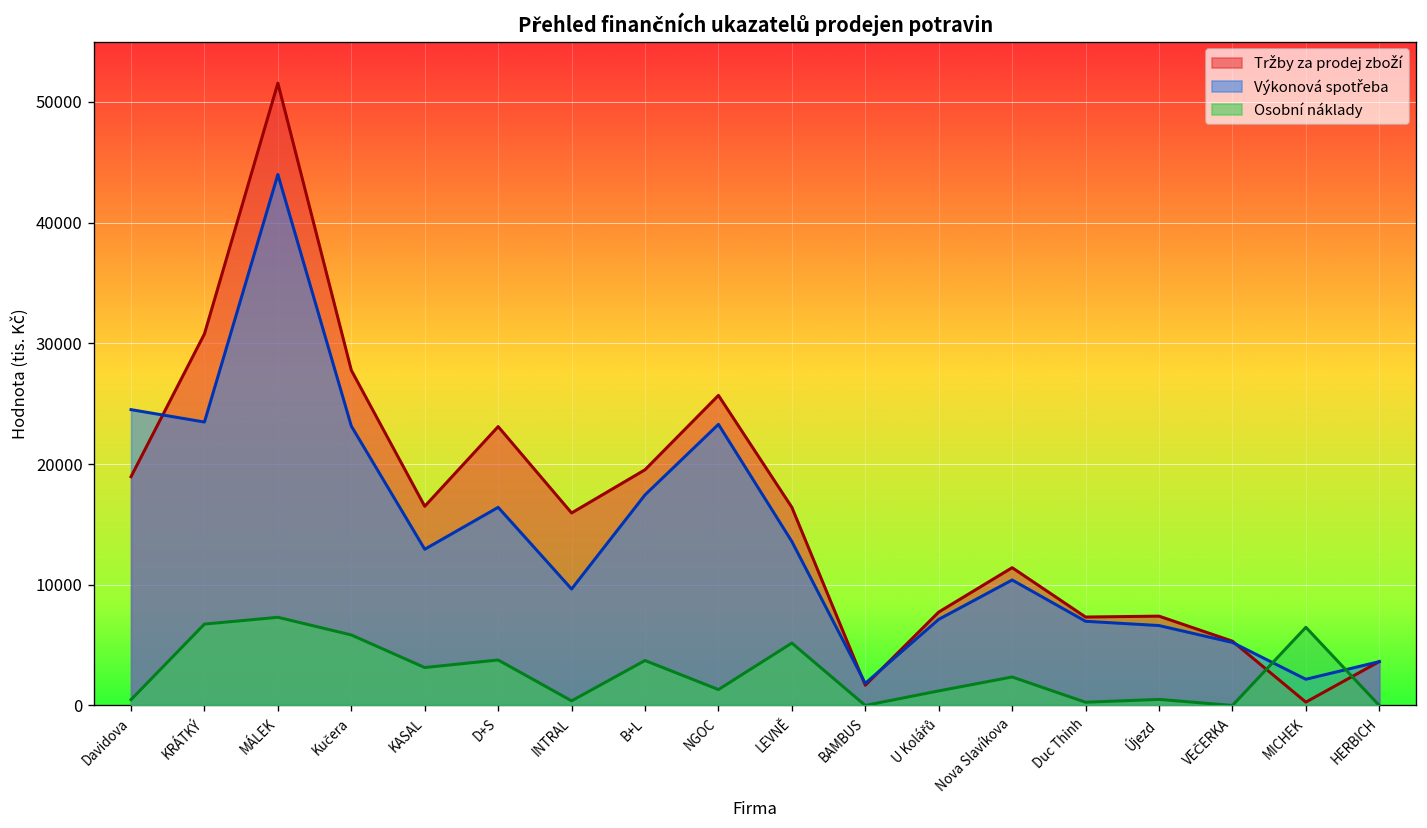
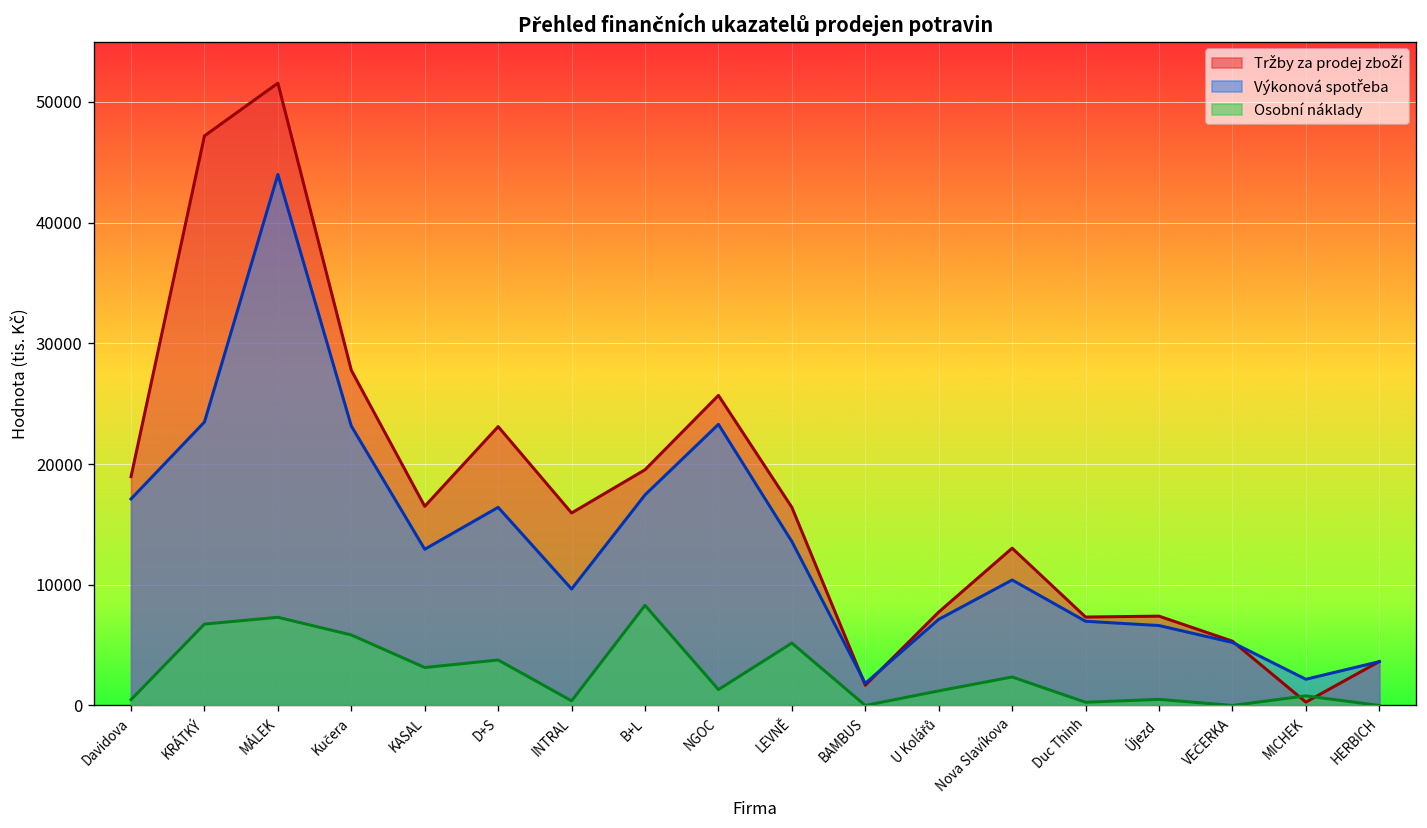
  {
    "Tržby za prodej zboží": {
      "Davidova": 19000,
-     "KRÁTKÝ": 30800,
+     "KRÁTKÝ": 47200,
      "MÁLEK": 51600,
      "Kučera": 27800,
      "KASAL": 16500,
      "D+S": 23100,
      "INTRAL": 15900,
      "B+L": 19500,
      "NGOC": 25700,
      "LEVNĚ": 16400,
      "U Kolářů": 7700,
-     "Nova Slavíkova": 11400,
+     "Nova Slavíkova": 13000,
      "Duc Thinh": 7300,
      "Újezd": 7400,
      "MICHEK": 300
    },
    "Výkonová spotřeba": {
-     "Davidova": 24500,
+     "Davidova": 17100,
      "KRÁTKÝ": 23500,
      "MÁLEK": 44000,
      "Kučera": 23200,
      "KASAL": 12900,
      "D+S": 16400,
      "INTRAL": 9600,
      "B+L": 17400,
      "NGOC": 23300,
      "LEVNĚ": 13600,
      "U Kolářů": 7100,
      "Nova Slavíkova": 10400,
      "Duc Thinh": 7000,
      "Újezd": 6600,
      "MICHEK": 2200
    },
    "Osobní náklady": {
      "Davidova": 500,
      "KRÁTKÝ": 6700,
      "MÁLEK": 7300,
      "Kučera": 5800,
      "KASAL": 3100,
      "D+S": 3800,
      "INTRAL": 400,
-     "B+L": 3700,
+     "B+L": 8300,
      "NGOC": 1300,
      "LEVNĚ": 5200,
      "BAMBUS": 0,
      "U Kolářů": 1200,
      "Nova Slavíkova": 2400,
      "Duc Thinh": 300,
      "Újezd": 500,
      "VEČERKA": 0,
-     "MICHEK": 6500,
+     "MICHEK": 800,
      "HERBICH": 0
    }
  }
